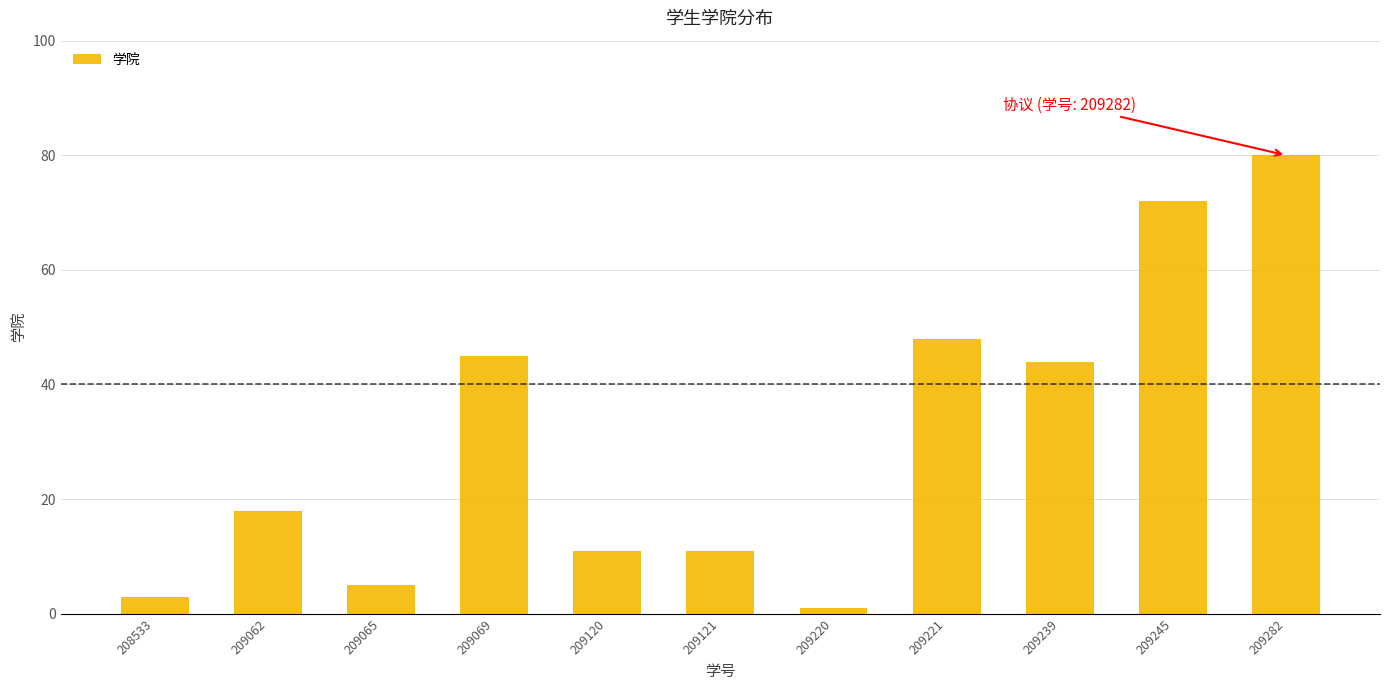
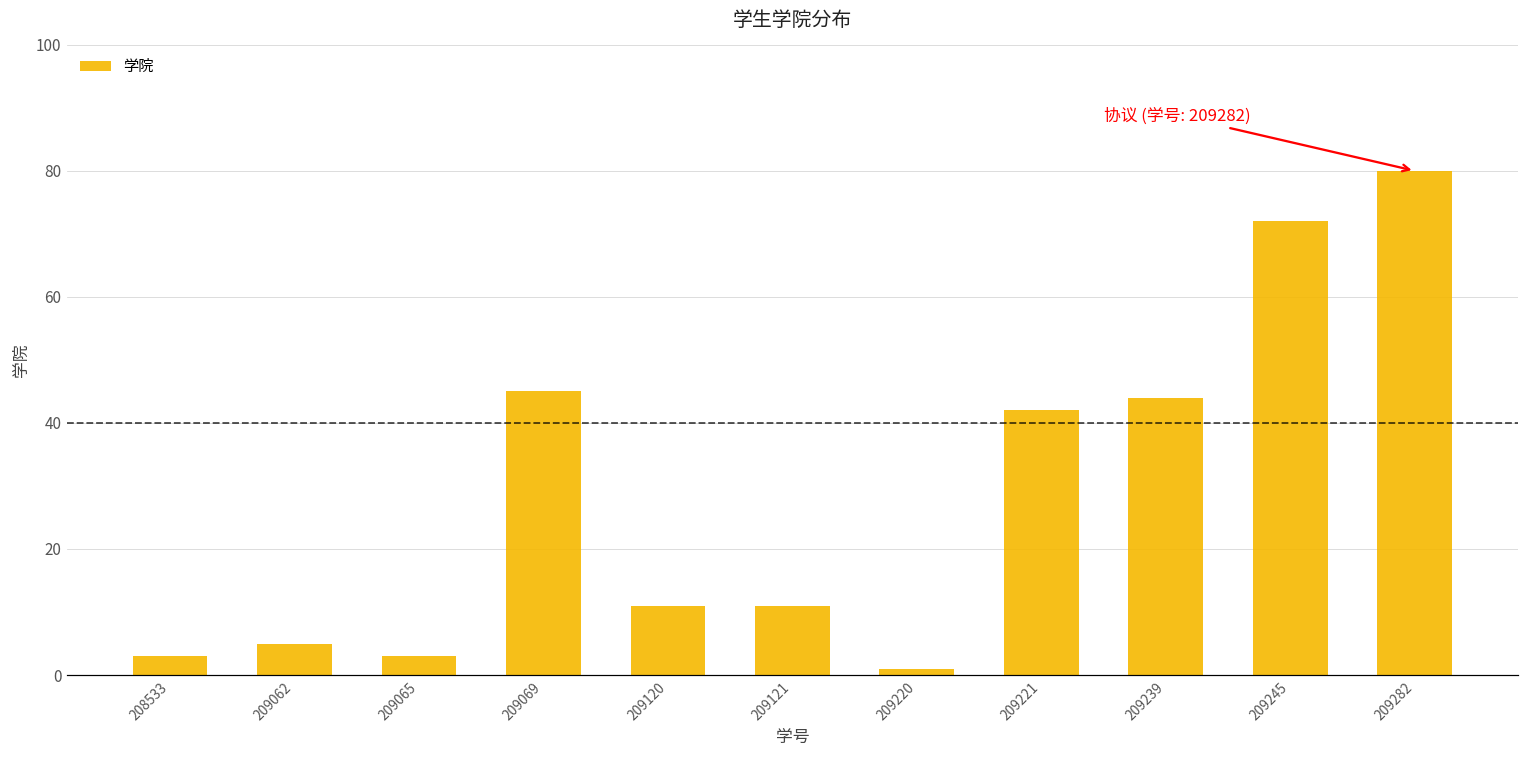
  {
    "208533": 3,
-   "209062": 18,
-   "209065": 5,
+   "209062": 5,
+   "209065": 3,
    "209069": 45,
    "209120": 11,
    "209121": 11,
    "209220": 1,
-   "209221": 48,
+   "209221": 42,
    "209239": 44,
    "209245": 72
  }
